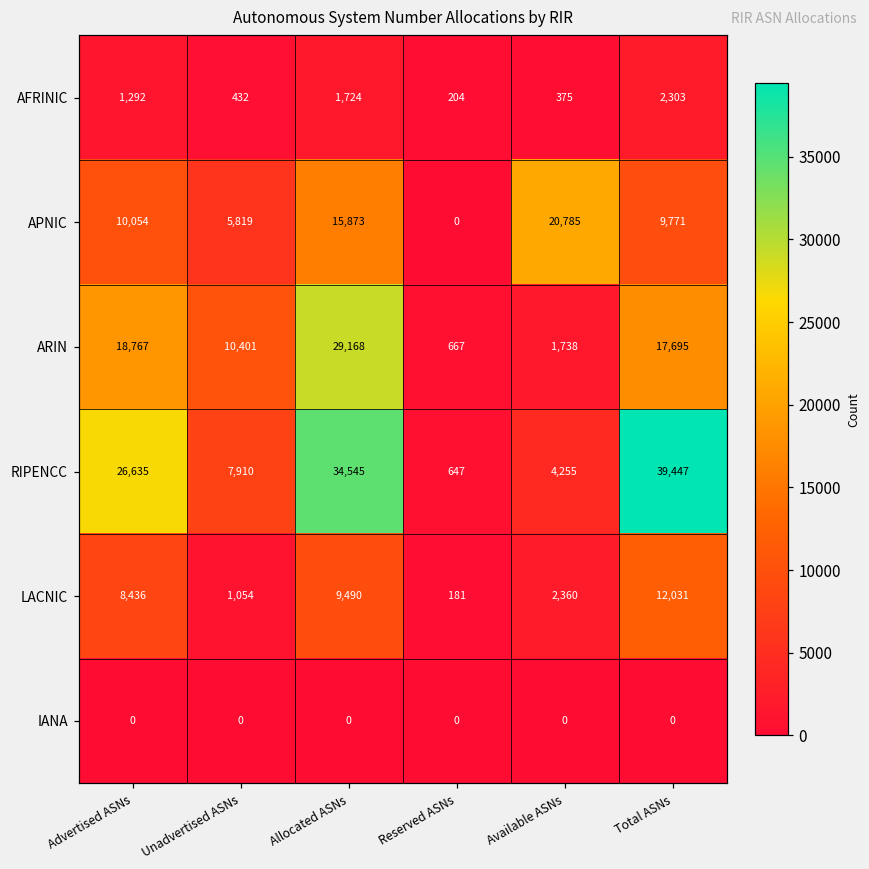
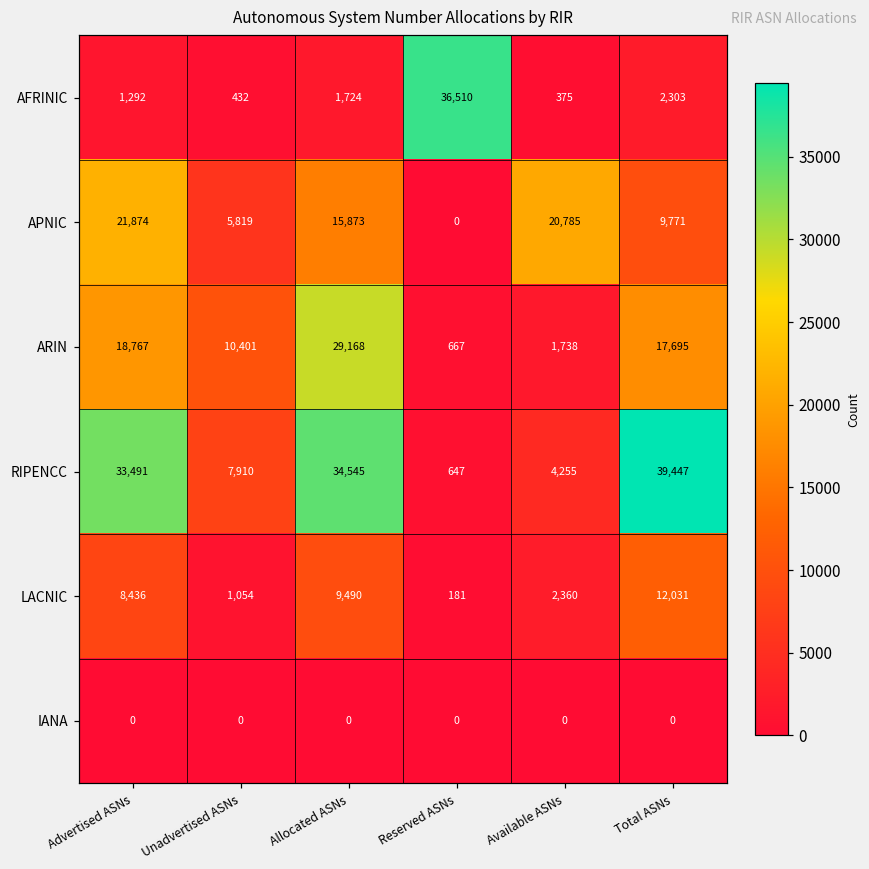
  {
    "AFRINIC": {
      "Advertised ASNs": "1,292",
      "Unadvertised ASNs": "432",
      "Allocated ASNs": "1,724",
-     "Reserved ASNs": "204",
+     "Reserved ASNs": "36,510",
      "Available ASNs": "375",
      "Total ASNs": "2,303"
    },
    "APNIC": {
-     "Advertised ASNs": "10,054",
+     "Advertised ASNs": "21,874",
      "Unadvertised ASNs": "5,819",
      "Allocated ASNs": "15,873",
      "Reserved ASNs": "0",
      "Available ASNs": "20,785",
      "Total ASNs": "9,771"
    },
    "ARIN": {
      "Advertised ASNs": "18,767",
      "Unadvertised ASNs": "10,401",
      "Allocated ASNs": "29,168",
      "Reserved ASNs": "667",
      "Available ASNs": "1,738",
      "Total ASNs": "17,695"
    },
    "RIPENCC": {
-     "Advertised ASNs": "26,635",
+     "Advertised ASNs": "33,491",
      "Unadvertised ASNs": "7,910",
      "Allocated ASNs": "34,545",
      "Reserved ASNs": "647",
      "Available ASNs": "4,255",
      "Total ASNs": "39,447"
    },
    "LACNIC": {
      "Advertised ASNs": "8,436",
      "Unadvertised ASNs": "1,054",
      "Allocated ASNs": "9,490",
      "Reserved ASNs": "181",
      "Available ASNs": "2,360",
      "Total ASNs": "12,031"
    },
    "IANA": {
      "Advertised ASNs": "0",
      "Unadvertised ASNs": "0",
      "Allocated ASNs": "0",
      "Reserved ASNs": "0",
      "Available ASNs": "0",
      "Total ASNs": "0"
    }
  }
